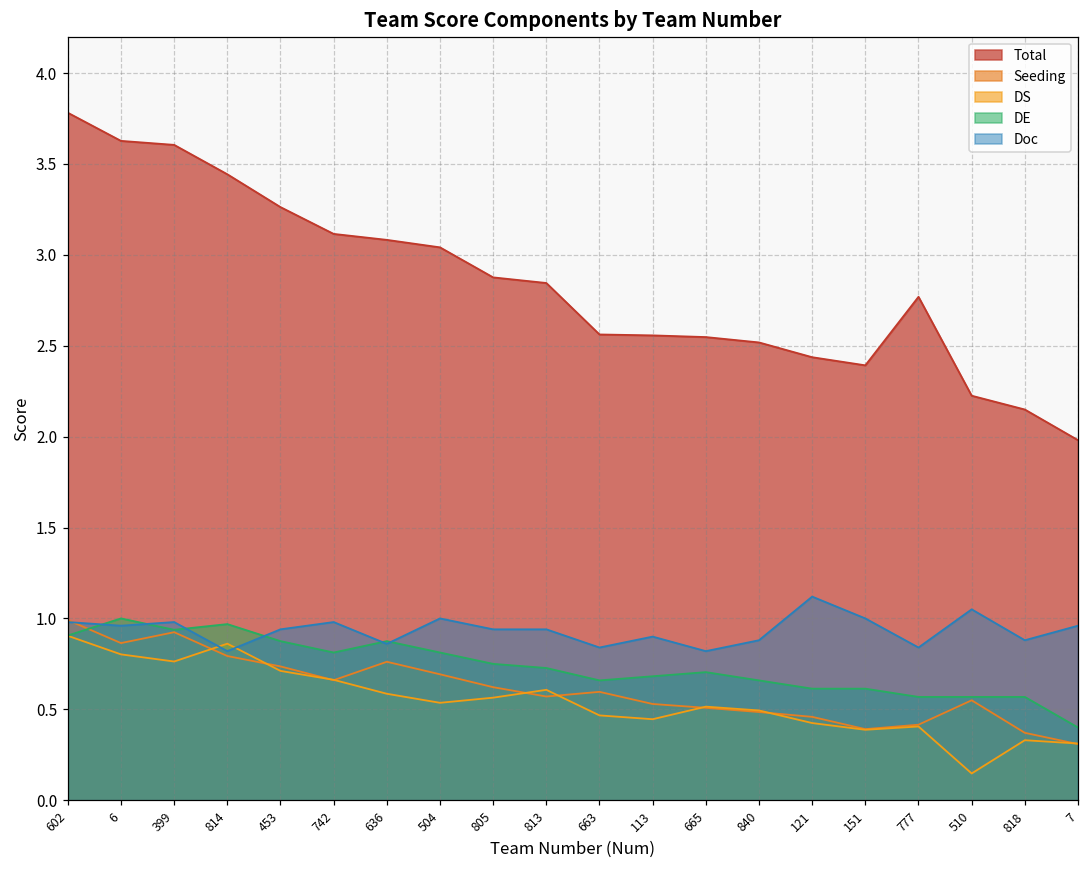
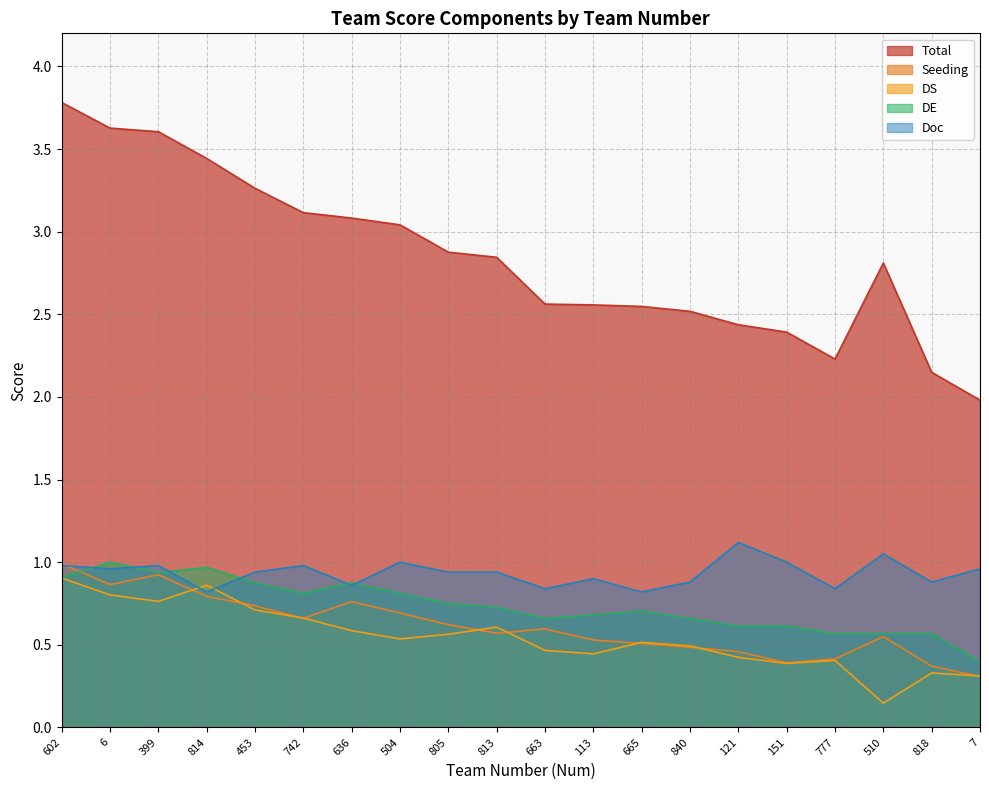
  {
    "Total": {
      "602": 3.78,
      "6": 3.63,
      "399": 3.60,
      "814": 3.44,
      "453": 3.26,
      "742": 3.12,
      "636": 3.08,
      "504": 3.04,
      "805": 2.88,
      "813": 2.84,
      "663": 2.56,
      "113": 2.56,
      "665": 2.55,
      "840": 2.52,
      "121": 2.44,
      "151": 2.39,
-     "777": 2.77,
-     "510": 2.23,
+     "777": 2.23,
+     "510": 2.81,
      "818": 2.15,
      "7": 1.98
    },
    "DE": {
      "6": 1.00,
      "814": 0.97,
      "453": 0.88,
      "742": 0.81,
      "504": 0.81,
      "805": 0.75,
      "813": 0.73,
      "663": 0.66,
      "113": 0.68,
      "665": 0.70,
      "840": 0.66,
      "121": 0.61,
      "151": 0.61,
      "777": 0.57,
      "510": 0.57,
      "818": 0.57,
      "7": 0.40
    },
    "Doc": {
      "6": 0.96,
      "399": 0.98,
      "814": 0.82,
      "453": 0.94,
      "742": 0.98,
      "504": 1.00,
      "805": 0.94,
      "813": 0.94,
      "663": 0.84,
      "113": 0.90,
      "665": 0.82,
      "840": 0.88,
      "121": 1.12,
      "151": 1.00,
      "777": 0.84,
      "510": 1.05,
      "818": 0.88,
      "7": 0.96
    }
  }
